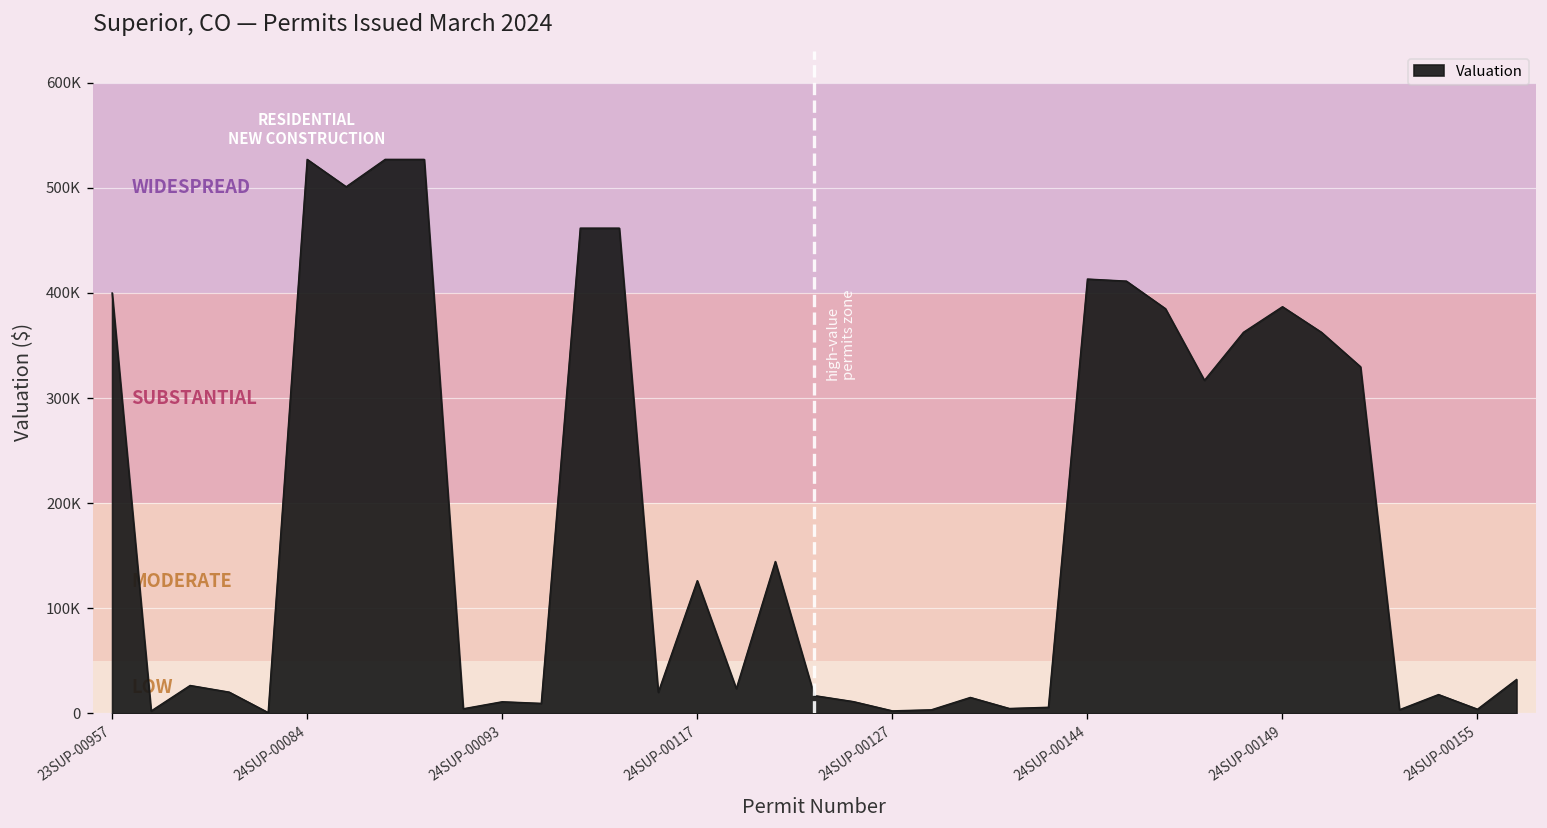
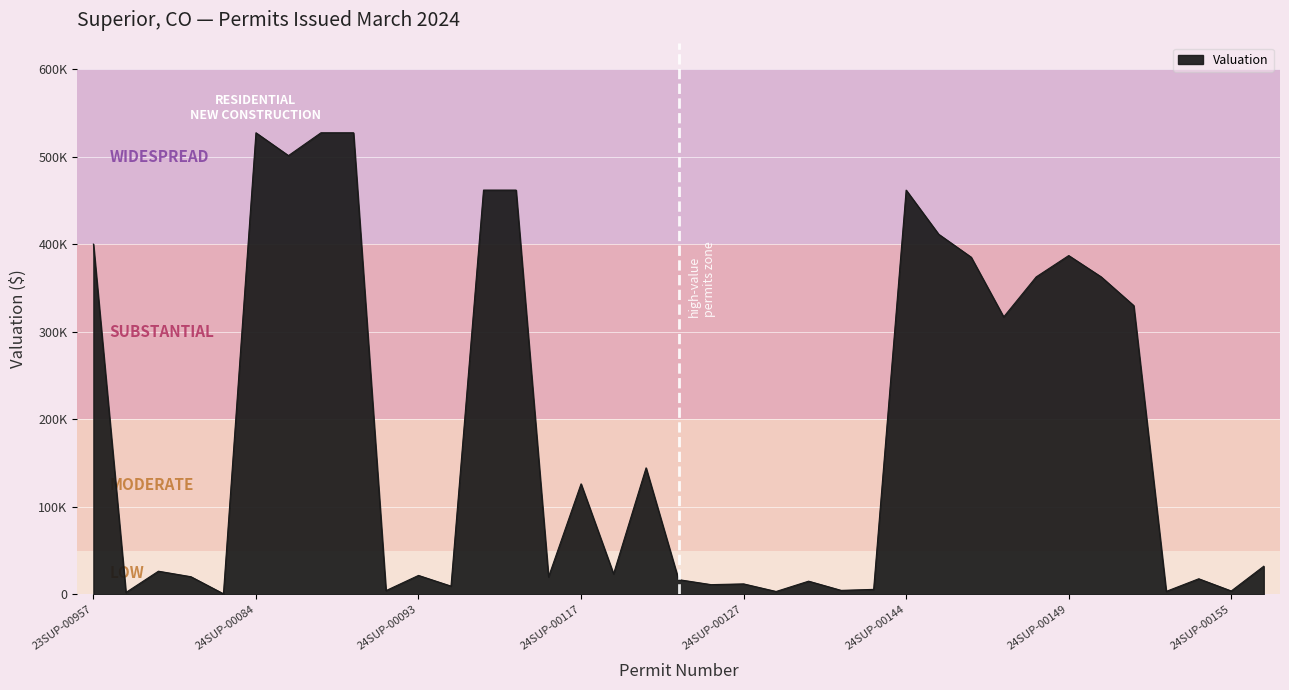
  {
    "23SUP-00957": 400000,
    "24SUP-00084": 530000,
-   "24SUP-00093": 10000,
+   "24SUP-00093": 20000,
    "24SUP-00117": 130000,
-   "24SUP-00127": 0,
-   "24SUP-00144": 410000,
+   "24SUP-00127": 10000,
+   "24SUP-00144": 460000,
    "24SUP-00149": 390000,
    "24SUP-00155": 0
  }
